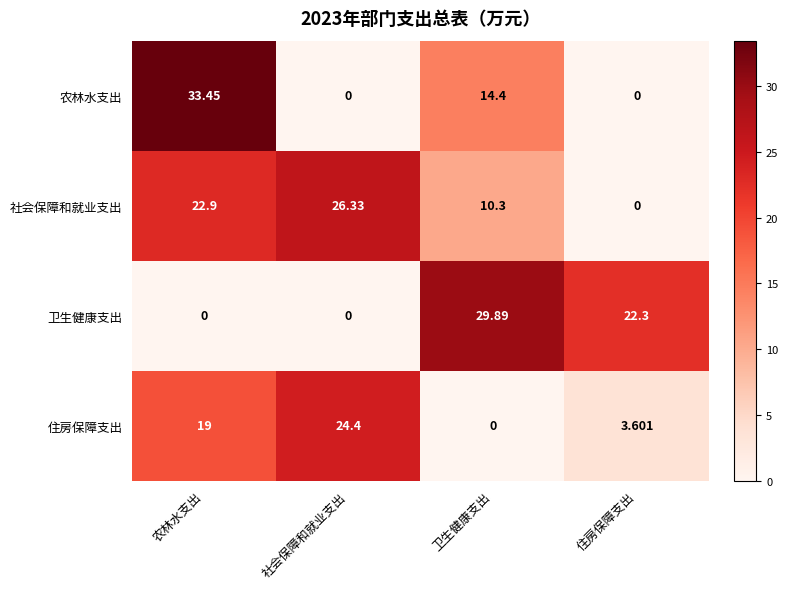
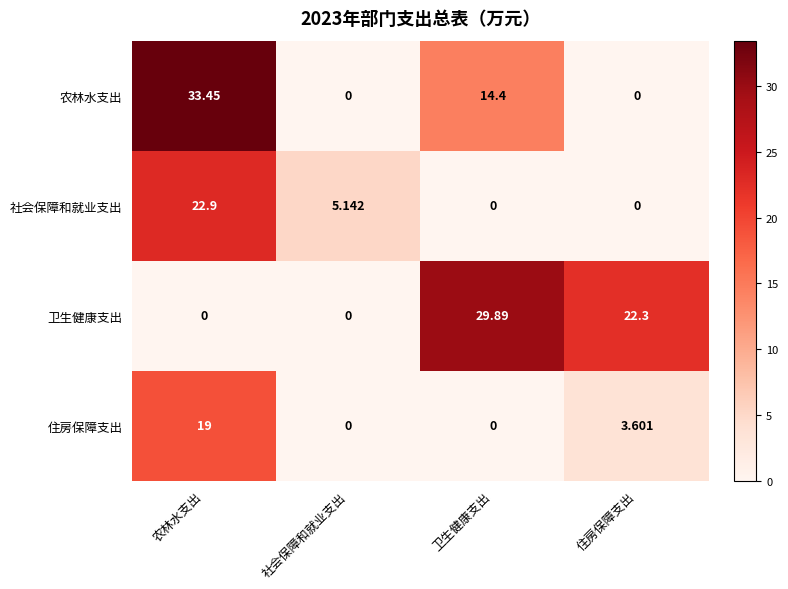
  {
    "农林水支出": {
      "农林水支出": 33.45,
      "社会保障和就业支出": 0,
      "卫生健康支出": 14.4,
      "住房保障支出": 0
    },
    "社会保障和就业支出": {
      "农林水支出": 22.9,
-     "社会保障和就业支出": 26.33,
-     "卫生健康支出": 10.3,
+     "社会保障和就业支出": 5.142,
+     "卫生健康支出": 0,
      "住房保障支出": 0
    },
    "卫生健康支出": {
      "农林水支出": 0,
      "社会保障和就业支出": 0,
      "卫生健康支出": 29.89,
      "住房保障支出": 22.3
    },
    "住房保障支出": {
      "农林水支出": 19,
-     "社会保障和就业支出": 24.4,
+     "社会保障和就业支出": 0,
      "卫生健康支出": 0,
      "住房保障支出": 3.601
    }
  }
